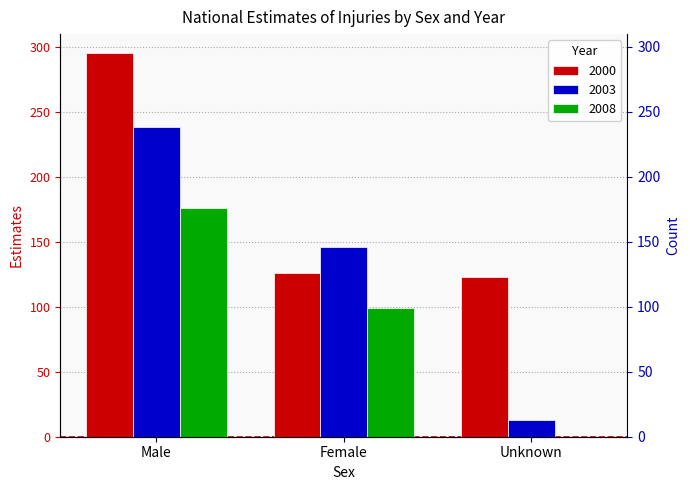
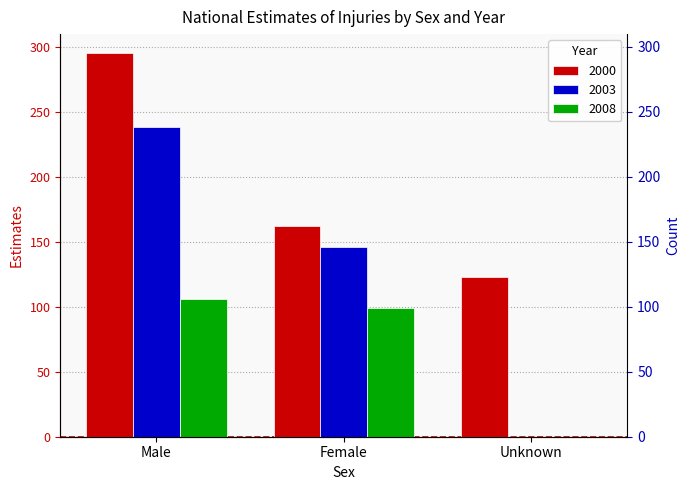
  {
    "2000": {
      "Male": 295,
-     "Female": 126,
+     "Female": 162,
      "Unknown": 123
    },
    "2003": {
      "Male": 238,
      "Female": 146,
-     "Unknown": 13
+     "Unknown": 0
    },
    "2008": {
-     "Male": 176,
+     "Male": 106,
      "Female": 99,
      "Unknown": 0
    }
  }
